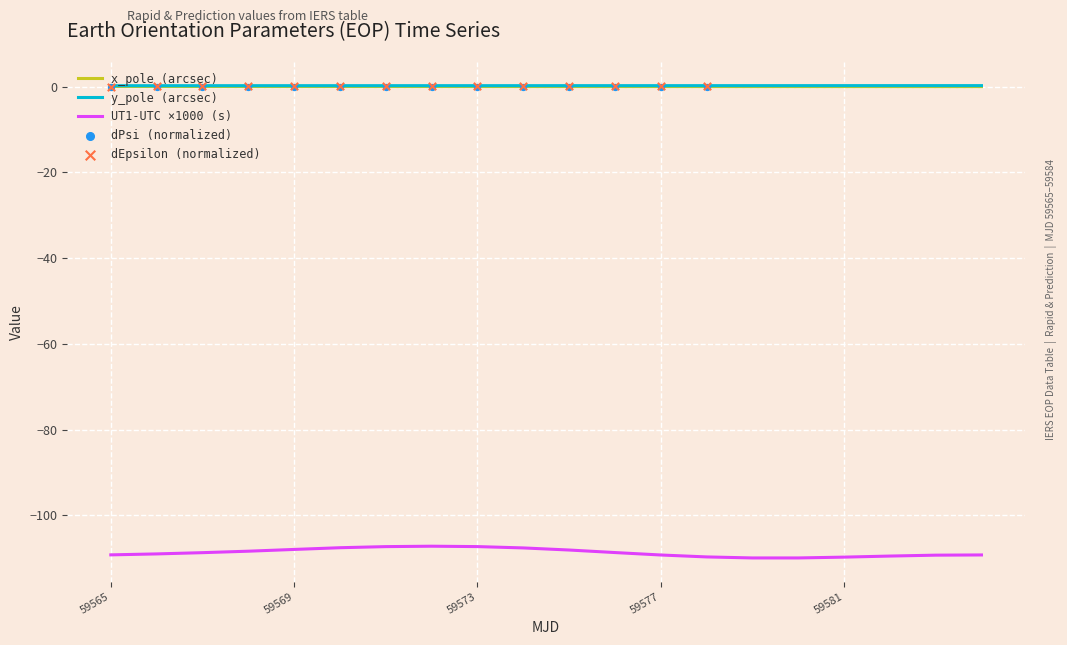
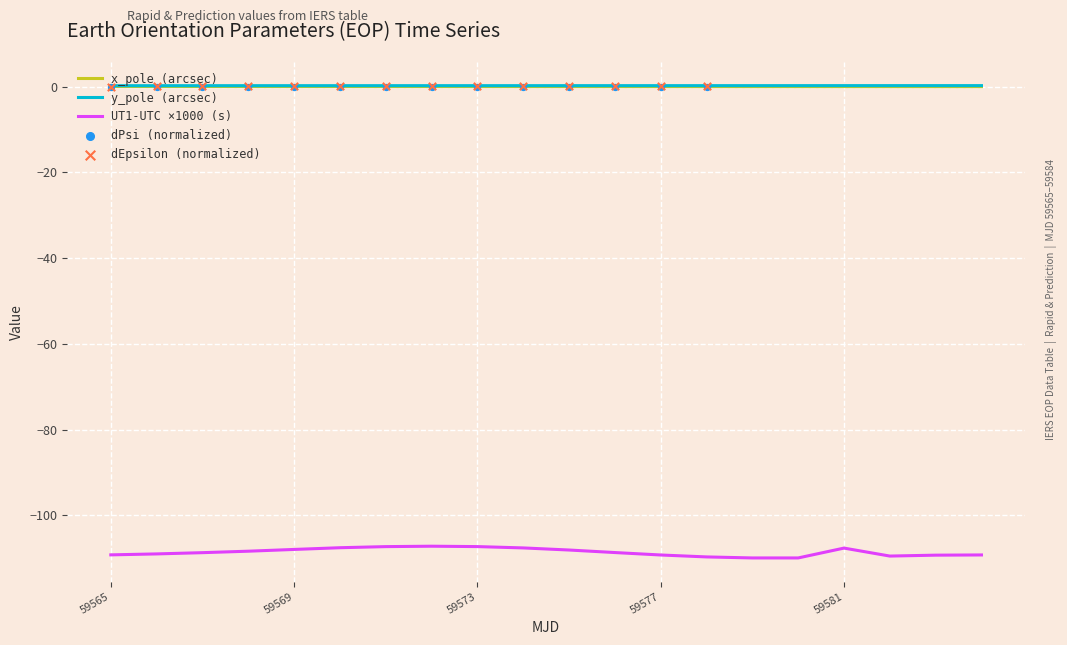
  {
    "UT1-UTC ×1000 (s)": {
      "59565": -109,
      "59569": -108,
      "59573": -107,
      "59577": -109,
-     "59581": -110
+     "59581": -108
    }
  }
